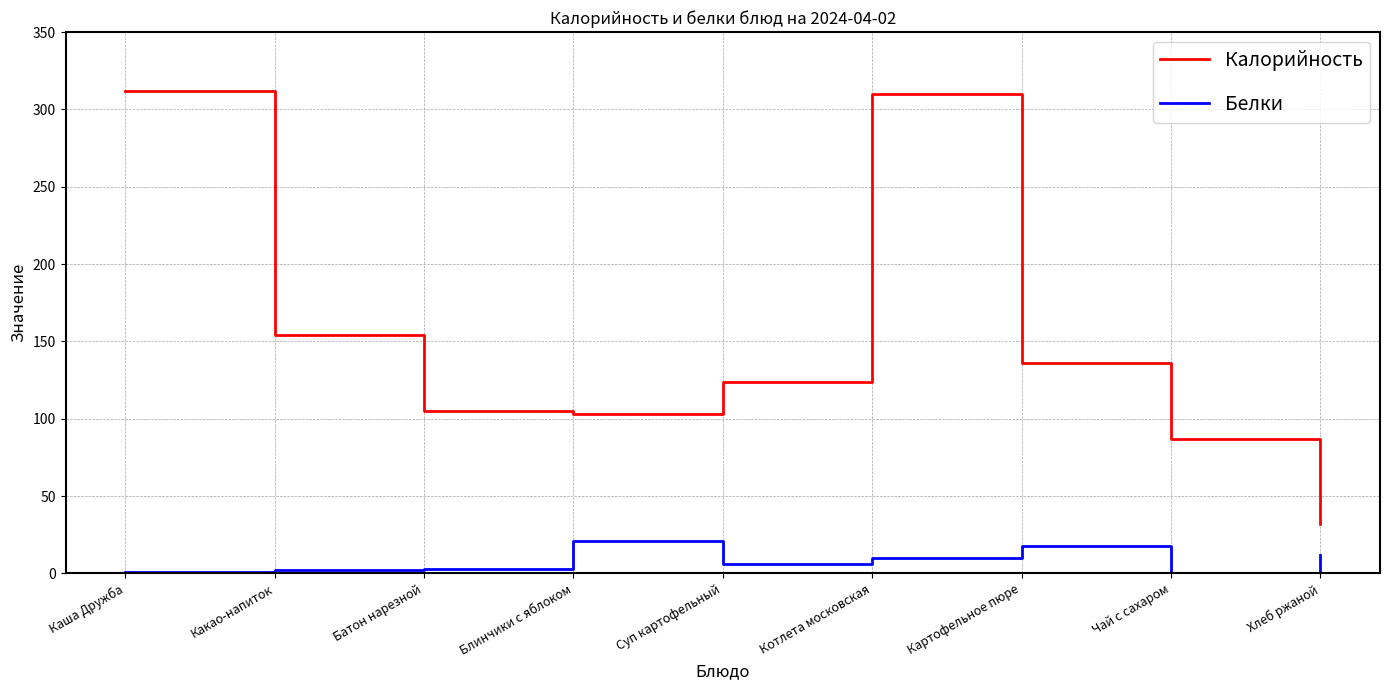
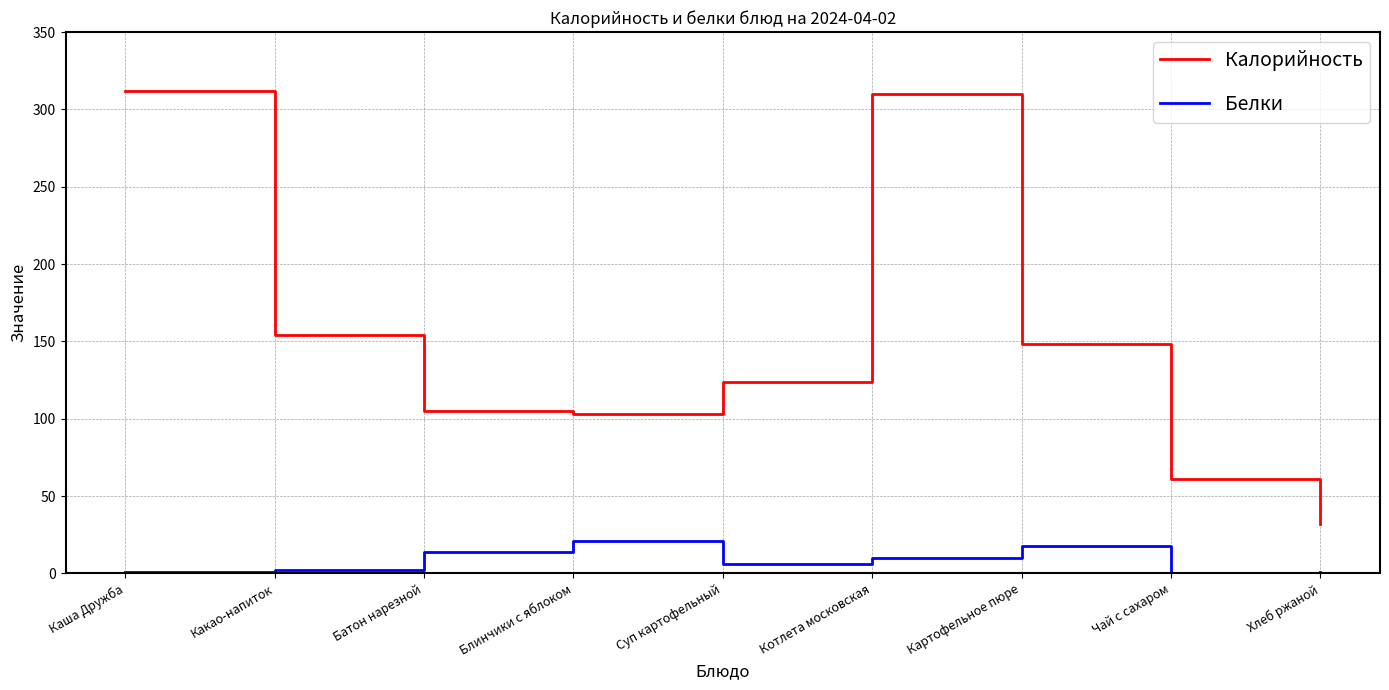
  {
    "Калорийность": {
      "Каша Дружба": 312,
      "Какао-напиток": 154,
      "Батон нарезной": 105,
      "Блинчики с яблоком": 103,
      "Суп картофельный": 124,
      "Котлета московская": 310,
-     "Картофельное пюре": 136,
-     "Чай с сахаром": 87,
+     "Картофельное пюре": 148,
+     "Чай с сахаром": 61,
      "Хлеб ржаной": 32
    },
    "Белки": {
      "Каша Дружба": 1,
      "Какао-напиток": 2,
-     "Батон нарезной": 3,
+     "Батон нарезной": 14,
      "Блинчики с яблоком": 21,
      "Суп картофельный": 6,
      "Котлета московская": 10,
      "Картофельное пюре": 18,
      "Чай с сахаром": 0,
-     "Хлеб ржаной": 12
+     "Хлеб ржаной": 1
    }
  }
